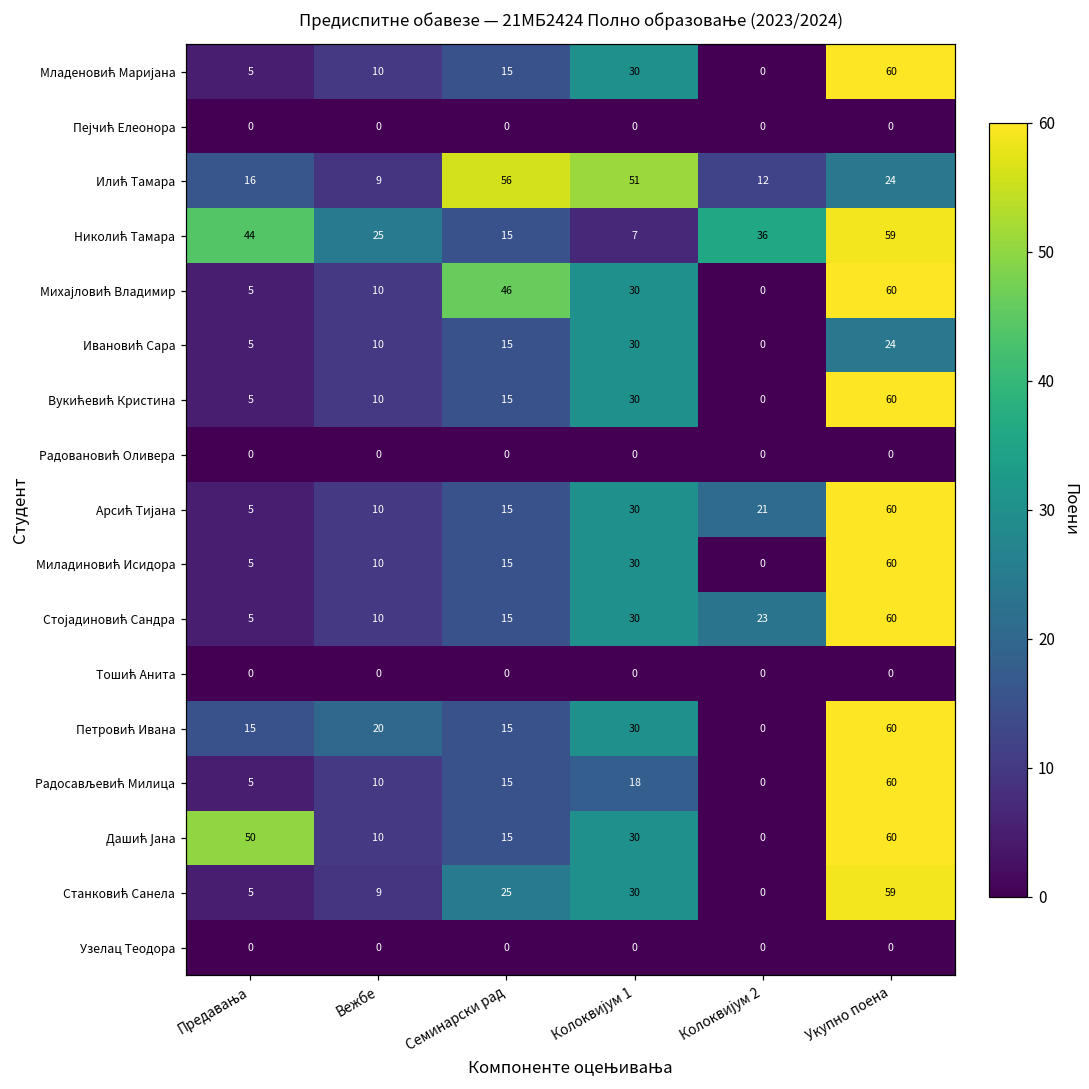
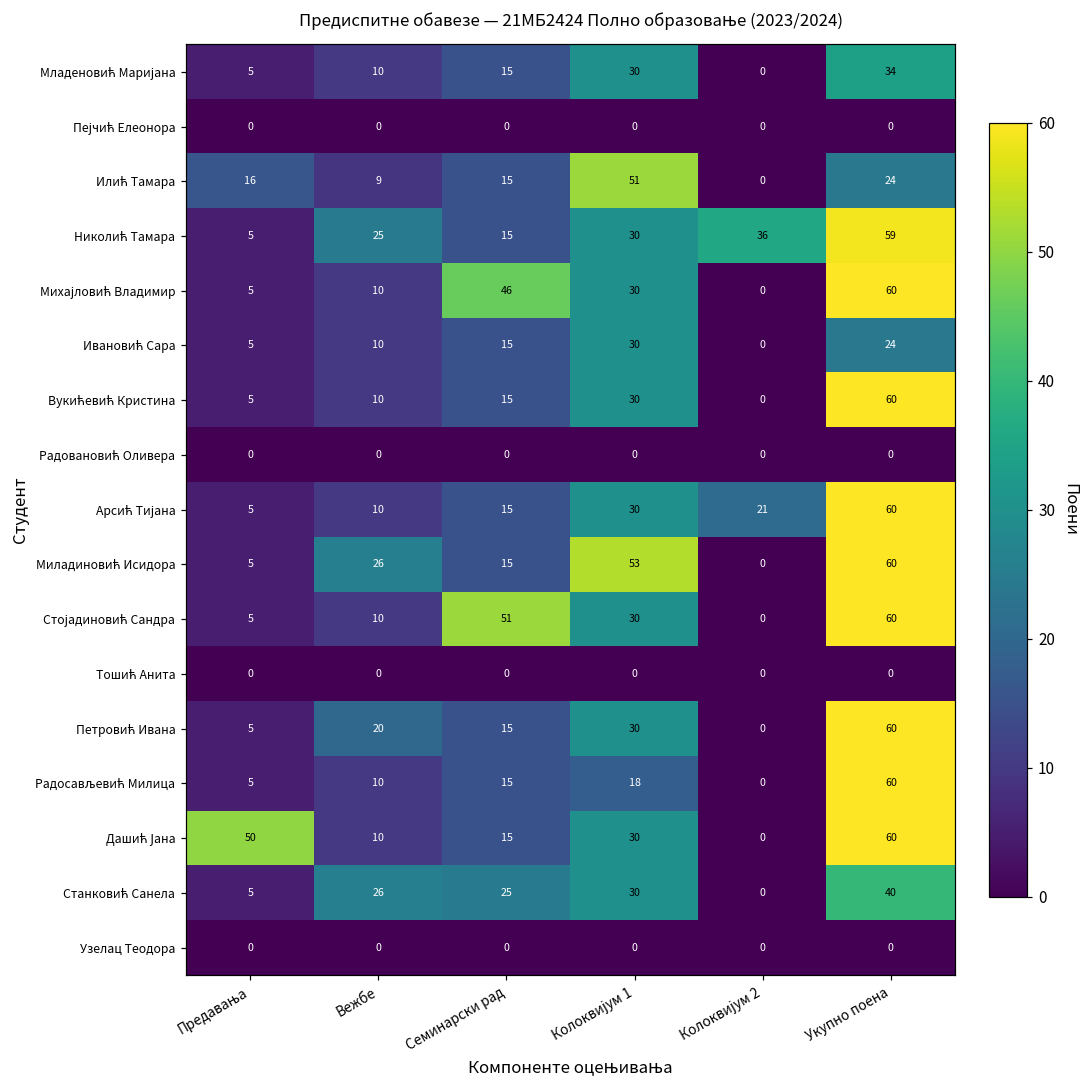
  {
    "Младеновић Маријана": {
      "Предавања": 5,
      "Вежбе": 10,
      "Семинарски рад": 15,
      "Колоквијум 1": 30,
      "Колоквијум 2": 0,
-     "Укупно поена": 60
+     "Укупно поена": 34
    },
    "Пејчић Елеонора": {
      "Предавања": 0,
      "Вежбе": 0,
      "Семинарски рад": 0,
      "Колоквијум 1": 0,
      "Колоквијум 2": 0,
      "Укупно поена": 0
    },
    "Илић Тамара": {
      "Предавања": 16,
      "Вежбе": 9,
-     "Семинарски рад": 56,
+     "Семинарски рад": 15,
      "Колоквијум 1": 51,
-     "Колоквијум 2": 12,
+     "Колоквијум 2": 0,
      "Укупно поена": 24
    },
    "Николић Тамара": {
-     "Предавања": 44,
+     "Предавања": 5,
      "Вежбе": 25,
      "Семинарски рад": 15,
-     "Колоквијум 1": 7,
+     "Колоквијум 1": 30,
      "Колоквијум 2": 36,
      "Укупно поена": 59
    },
    "Михајловић Владимир": {
      "Предавања": 5,
      "Вежбе": 10,
      "Семинарски рад": 46,
      "Колоквијум 1": 30,
      "Колоквијум 2": 0,
      "Укупно поена": 60
    },
    "Ивановић Сара": {
      "Предавања": 5,
      "Вежбе": 10,
      "Семинарски рад": 15,
      "Колоквијум 1": 30,
      "Колоквијум 2": 0,
      "Укупно поена": 24
    },
    "Вукићевић Кристина": {
      "Предавања": 5,
      "Вежбе": 10,
      "Семинарски рад": 15,
      "Колоквијум 1": 30,
      "Колоквијум 2": 0,
      "Укупно поена": 60
    },
    "Радовановић Оливера": {
      "Предавања": 0,
      "Вежбе": 0,
      "Семинарски рад": 0,
      "Колоквијум 1": 0,
      "Колоквијум 2": 0,
      "Укупно поена": 0
    },
    "Арсић Тијана": {
      "Предавања": 5,
      "Вежбе": 10,
      "Семинарски рад": 15,
      "Колоквијум 1": 30,
      "Колоквијум 2": 21,
      "Укупно поена": 60
    },
    "Миладиновић Исидора": {
      "Предавања": 5,
-     "Вежбе": 10,
+     "Вежбе": 26,
      "Семинарски рад": 15,
-     "Колоквијум 1": 30,
+     "Колоквијум 1": 53,
      "Колоквијум 2": 0,
      "Укупно поена": 60
    },
    "Стојадиновић Сандра": {
      "Предавања": 5,
      "Вежбе": 10,
-     "Семинарски рад": 15,
+     "Семинарски рад": 51,
      "Колоквијум 1": 30,
-     "Колоквијум 2": 23,
+     "Колоквијум 2": 0,
      "Укупно поена": 60
    },
    "Тошић Анита": {
      "Предавања": 0,
      "Вежбе": 0,
      "Семинарски рад": 0,
      "Колоквијум 1": 0,
      "Колоквијум 2": 0,
      "Укупно поена": 0
    },
    "Петровић Ивана": {
-     "Предавања": 15,
+     "Предавања": 5,
      "Вежбе": 20,
      "Семинарски рад": 15,
      "Колоквијум 1": 30,
      "Колоквијум 2": 0,
      "Укупно поена": 60
    },
    "Радосављевић Милица": {
      "Предавања": 5,
      "Вежбе": 10,
      "Семинарски рад": 15,
      "Колоквијум 1": 18,
      "Колоквијум 2": 0,
      "Укупно поена": 60
    },
    "Дашић Јана": {
      "Предавања": 50,
      "Вежбе": 10,
      "Семинарски рад": 15,
      "Колоквијум 1": 30,
      "Колоквијум 2": 0,
      "Укупно поена": 60
    },
    "Станковић Санела": {
      "Предавања": 5,
-     "Вежбе": 9,
+     "Вежбе": 26,
      "Семинарски рад": 25,
      "Колоквијум 1": 30,
      "Колоквијум 2": 0,
-     "Укупно поена": 59
+     "Укупно поена": 40
    },
    "Узелац Теодора": {
      "Предавања": 0,
      "Вежбе": 0,
      "Семинарски рад": 0,
      "Колоквијум 1": 0,
      "Колоквијум 2": 0,
      "Укупно поена": 0
    }
  }
